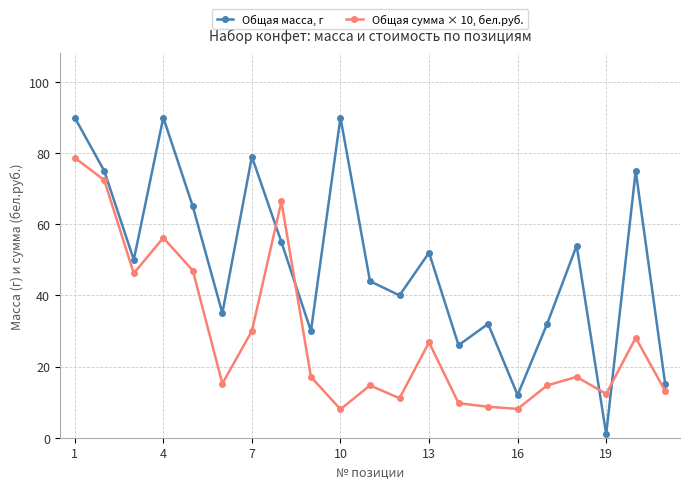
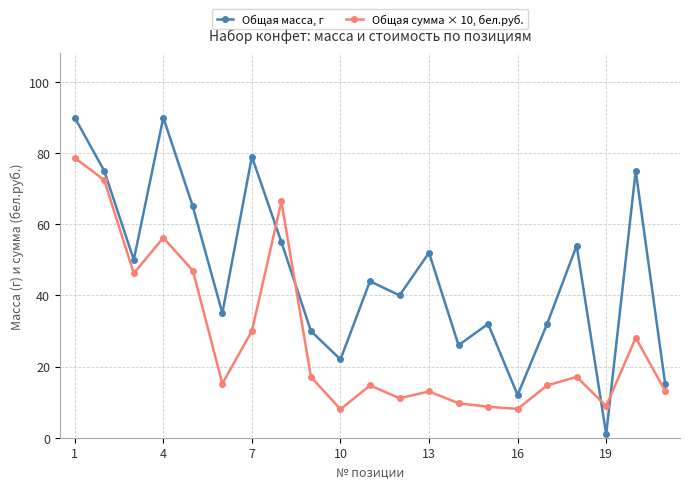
  {
    "Общая масса, г": {
      "1": 90,
      "4": 90,
      "7": 79,
-     "10": 90,
+     "10": 22,
      "13": 52,
      "16": 12,
      "19": 1
    },
    "Общая сумма × 10, бел.руб.": {
      "1": 79,
      "4": 56,
      "7": 30,
      "10": 8,
-     "13": 27,
+     "13": 13,
      "16": 8,
-     "19": 12
+     "19": 9
    }
  }
